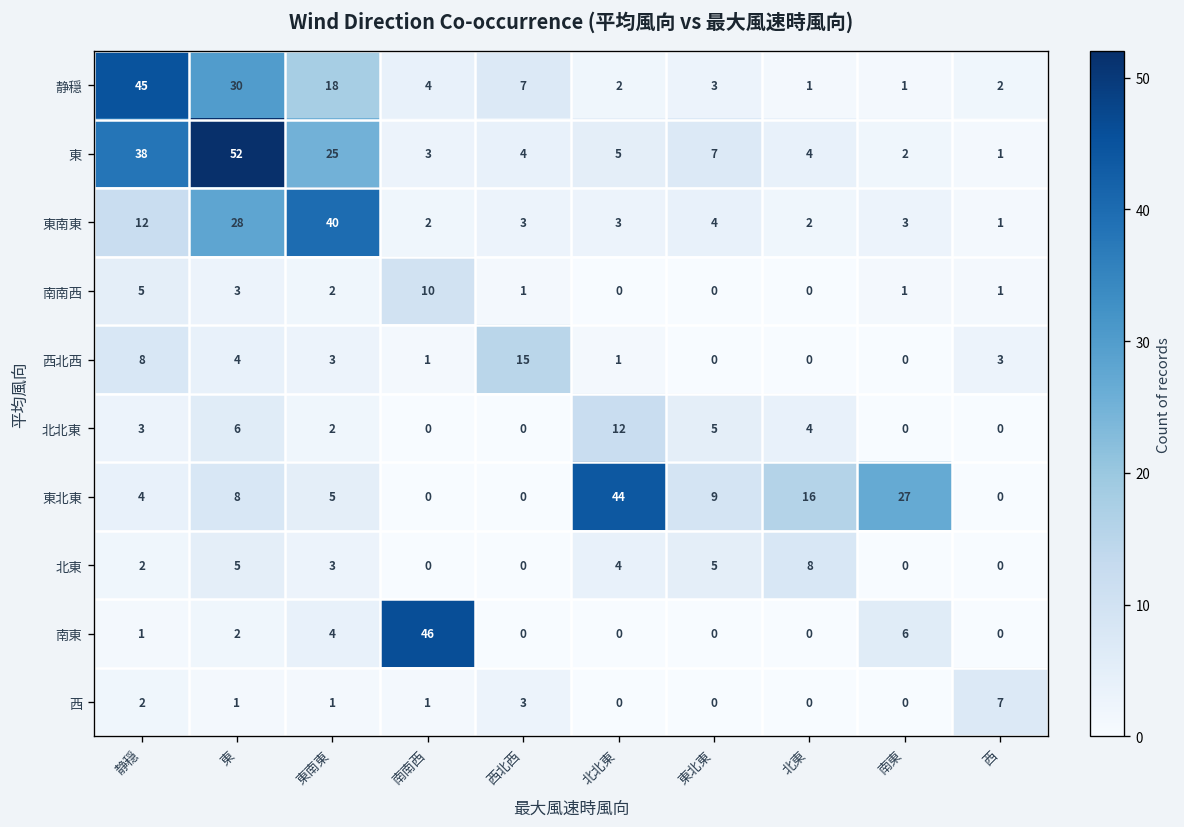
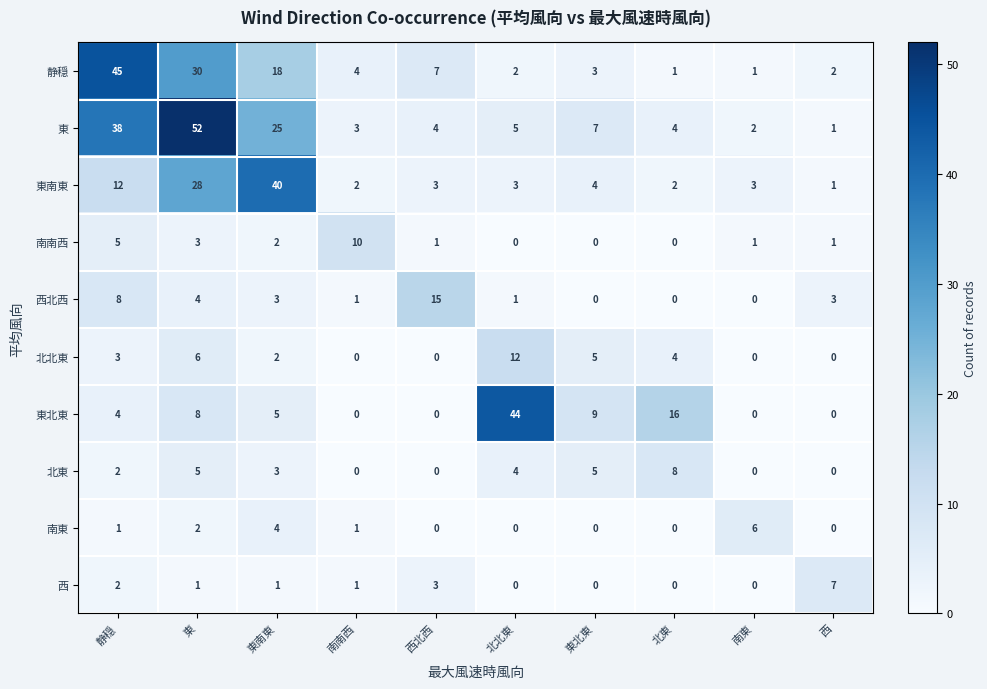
  {
    "静穏": {
      "静穏": 45,
      "東": 30,
      "東南東": 18,
      "南南西": 4,
      "西北西": 7,
      "北北東": 2,
      "東北東": 3,
      "北東": 1,
      "南東": 1,
      "西": 2
    },
    "東": {
      "静穏": 38,
      "東": 52,
      "東南東": 25,
      "南南西": 3,
      "西北西": 4,
      "北北東": 5,
      "東北東": 7,
      "北東": 4,
      "南東": 2,
      "西": 1
    },
    "東南東": {
      "静穏": 12,
      "東": 28,
      "東南東": 40,
      "南南西": 2,
      "西北西": 3,
      "北北東": 3,
      "東北東": 4,
      "北東": 2,
      "南東": 3,
      "西": 1
    },
    "南南西": {
      "静穏": 5,
      "東": 3,
      "東南東": 2,
      "南南西": 10,
      "西北西": 1,
      "北北東": 0,
      "東北東": 0,
      "北東": 0,
      "南東": 1,
      "西": 1
    },
    "西北西": {
      "静穏": 8,
      "東": 4,
      "東南東": 3,
      "南南西": 1,
      "西北西": 15,
      "北北東": 1,
      "東北東": 0,
      "北東": 0,
      "南東": 0,
      "西": 3
    },
    "北北東": {
      "静穏": 3,
      "東": 6,
      "東南東": 2,
      "南南西": 0,
      "西北西": 0,
      "北北東": 12,
      "東北東": 5,
      "北東": 4,
      "南東": 0,
      "西": 0
    },
    "東北東": {
      "静穏": 4,
      "東": 8,
      "東南東": 5,
      "南南西": 0,
      "西北西": 0,
      "北北東": 44,
      "東北東": 9,
      "北東": 16,
-     "南東": 27,
+     "南東": 0,
      "西": 0
    },
    "北東": {
      "静穏": 2,
      "東": 5,
      "東南東": 3,
      "南南西": 0,
      "西北西": 0,
      "北北東": 4,
      "東北東": 5,
      "北東": 8,
      "南東": 0,
      "西": 0
    },
    "南東": {
      "静穏": 1,
      "東": 2,
      "東南東": 4,
-     "南南西": 46,
+     "南南西": 1,
      "西北西": 0,
      "北北東": 0,
      "東北東": 0,
      "北東": 0,
      "南東": 6,
      "西": 0
    },
    "西": {
      "静穏": 2,
      "東": 1,
      "東南東": 1,
      "南南西": 1,
      "西北西": 3,
      "北北東": 0,
      "東北東": 0,
      "北東": 0,
      "南東": 0,
      "西": 7
    }
  }
